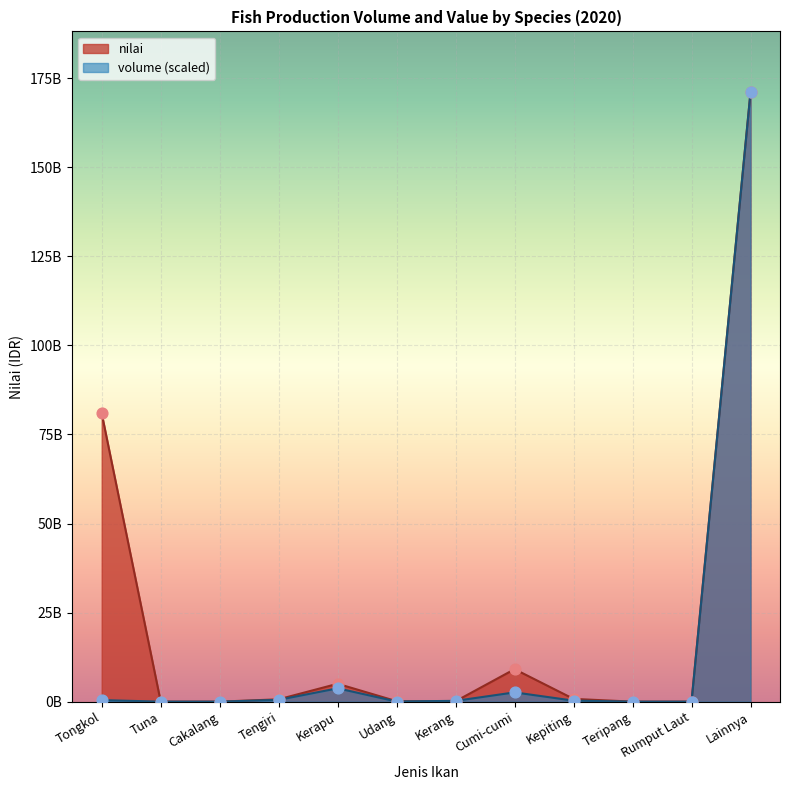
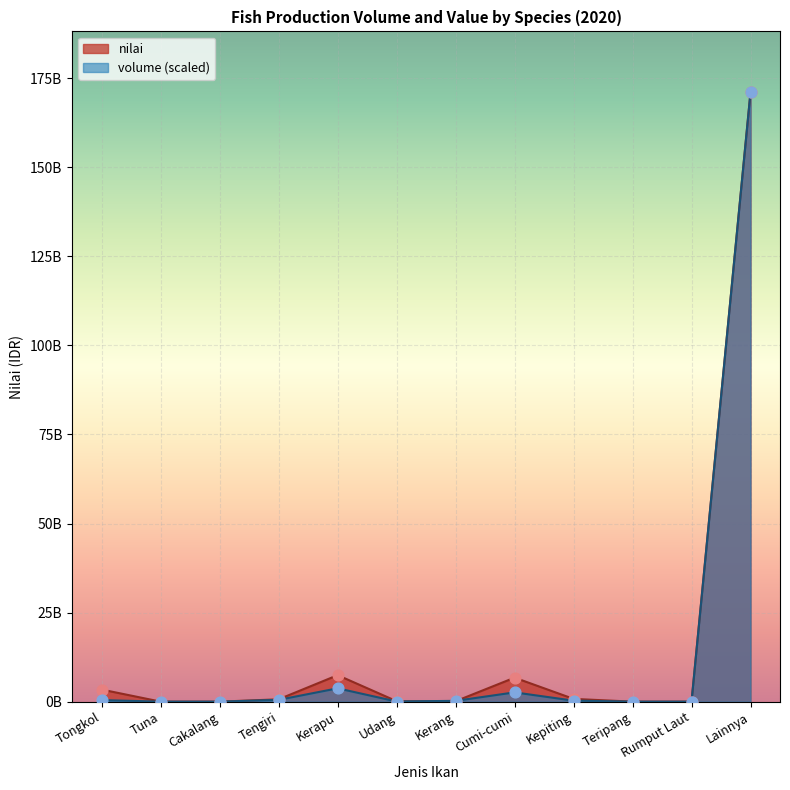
  {
    "nilai": {
-     "Tongkol": 81000000000,
-     "Kerapu": 5000000000,
-     "Cumi-cumi": 9000000000
+     "Tongkol": 3000000000,
+     "Kerapu": 7000000000,
+     "Cumi-cumi": 7000000000
    }
  }
